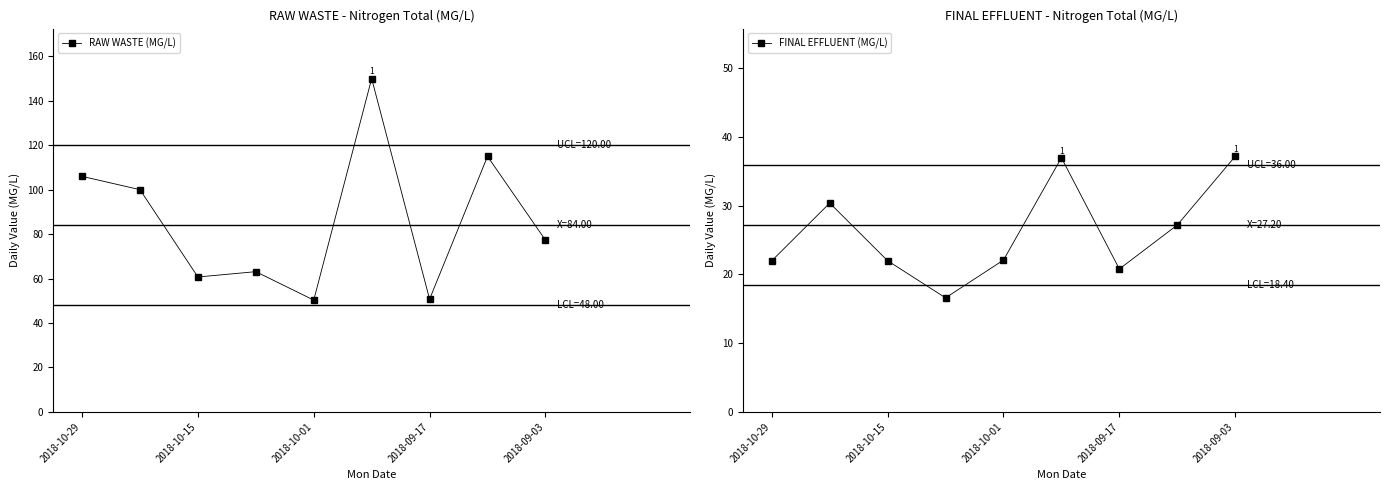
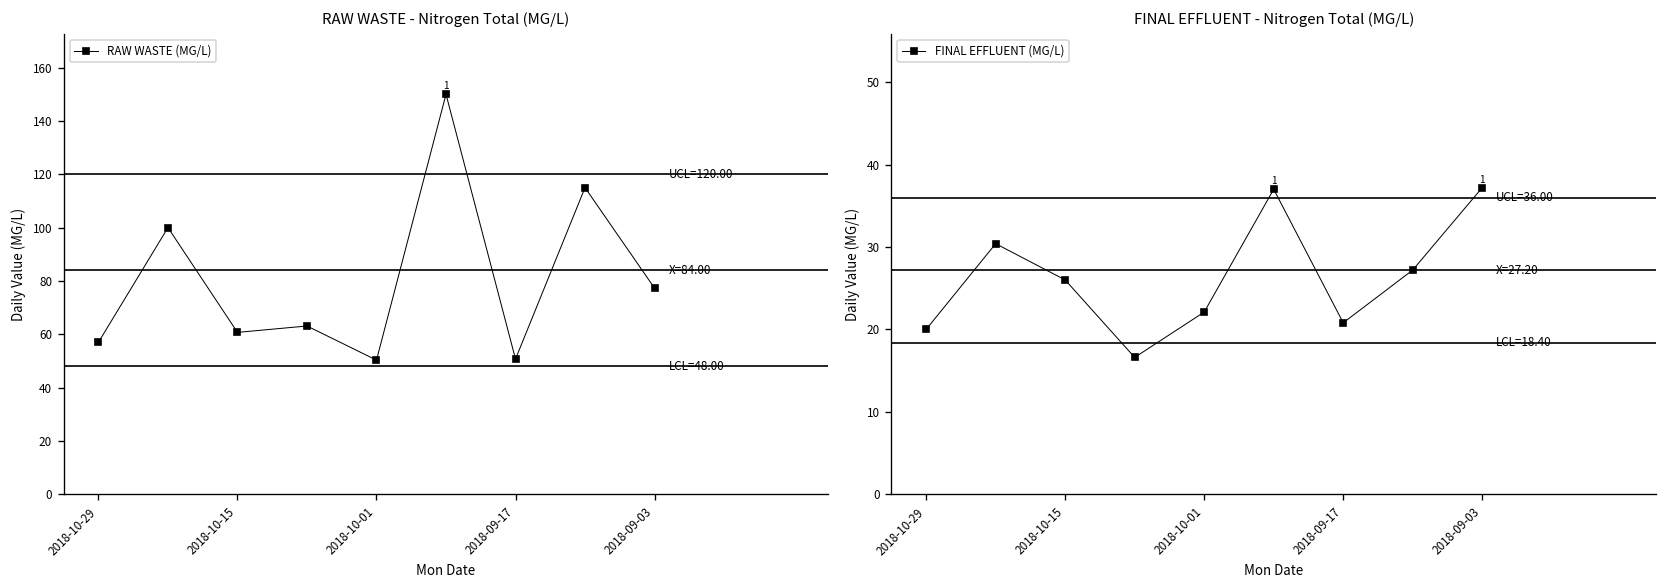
  {
    "RAW WASTE - Nitrogen Total (MG/L)": {
-     "2018-10-29": 106,
+     "2018-10-29": 57,
      "2018-10-15": 61,
      "2018-10-01": 50,
      "2018-09-17": 51
    },
    "FINAL EFFLUENT - Nitrogen Total (MG/L)": {
-     "2018-10-29": 22,
-     "2018-10-15": 22,
+     "2018-10-29": 20,
+     "2018-10-15": 26,
      "2018-10-01": 22,
      "2018-09-17": 21
    }
  }
